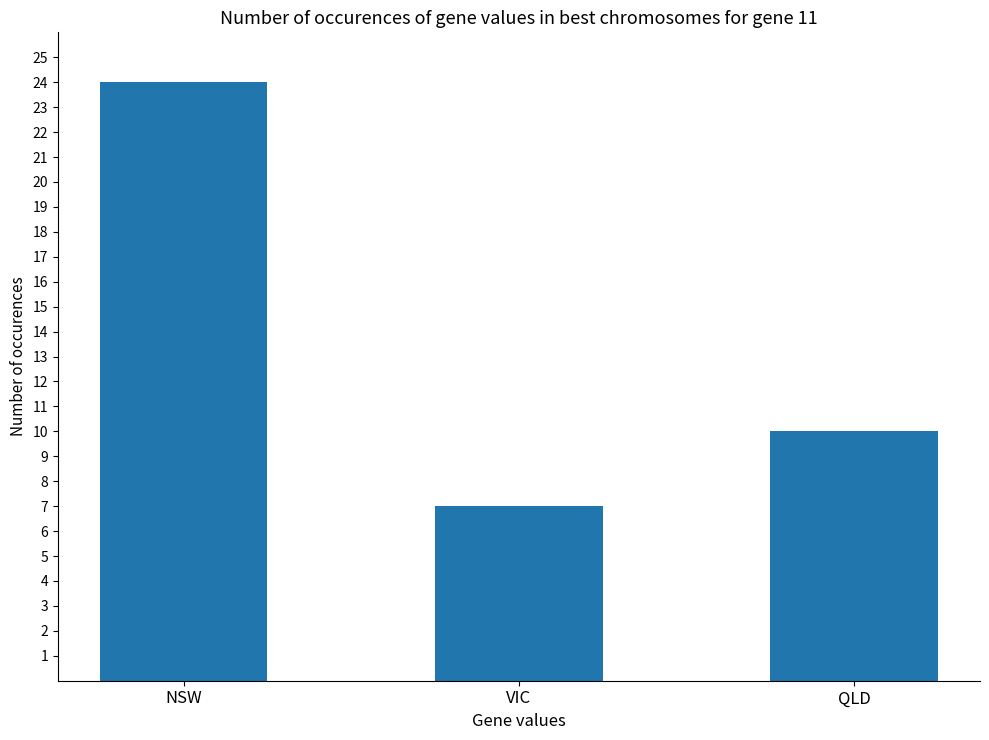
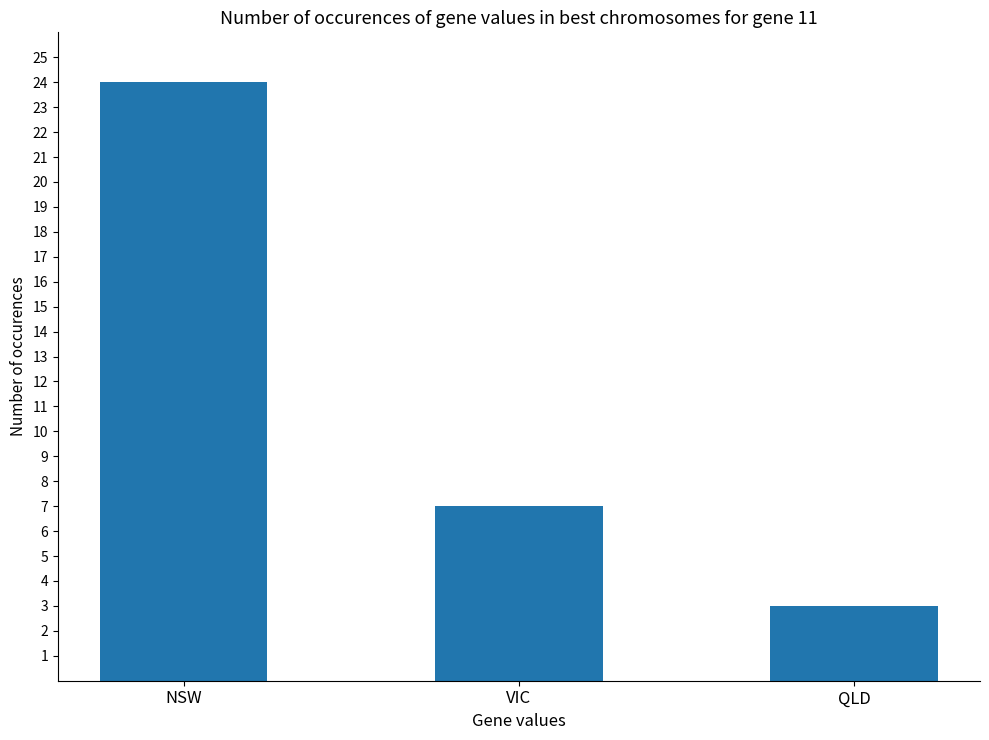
  {
    "NSW": 24,
    "VIC": 7,
-   "QLD": 10
+   "QLD": 3
  }
